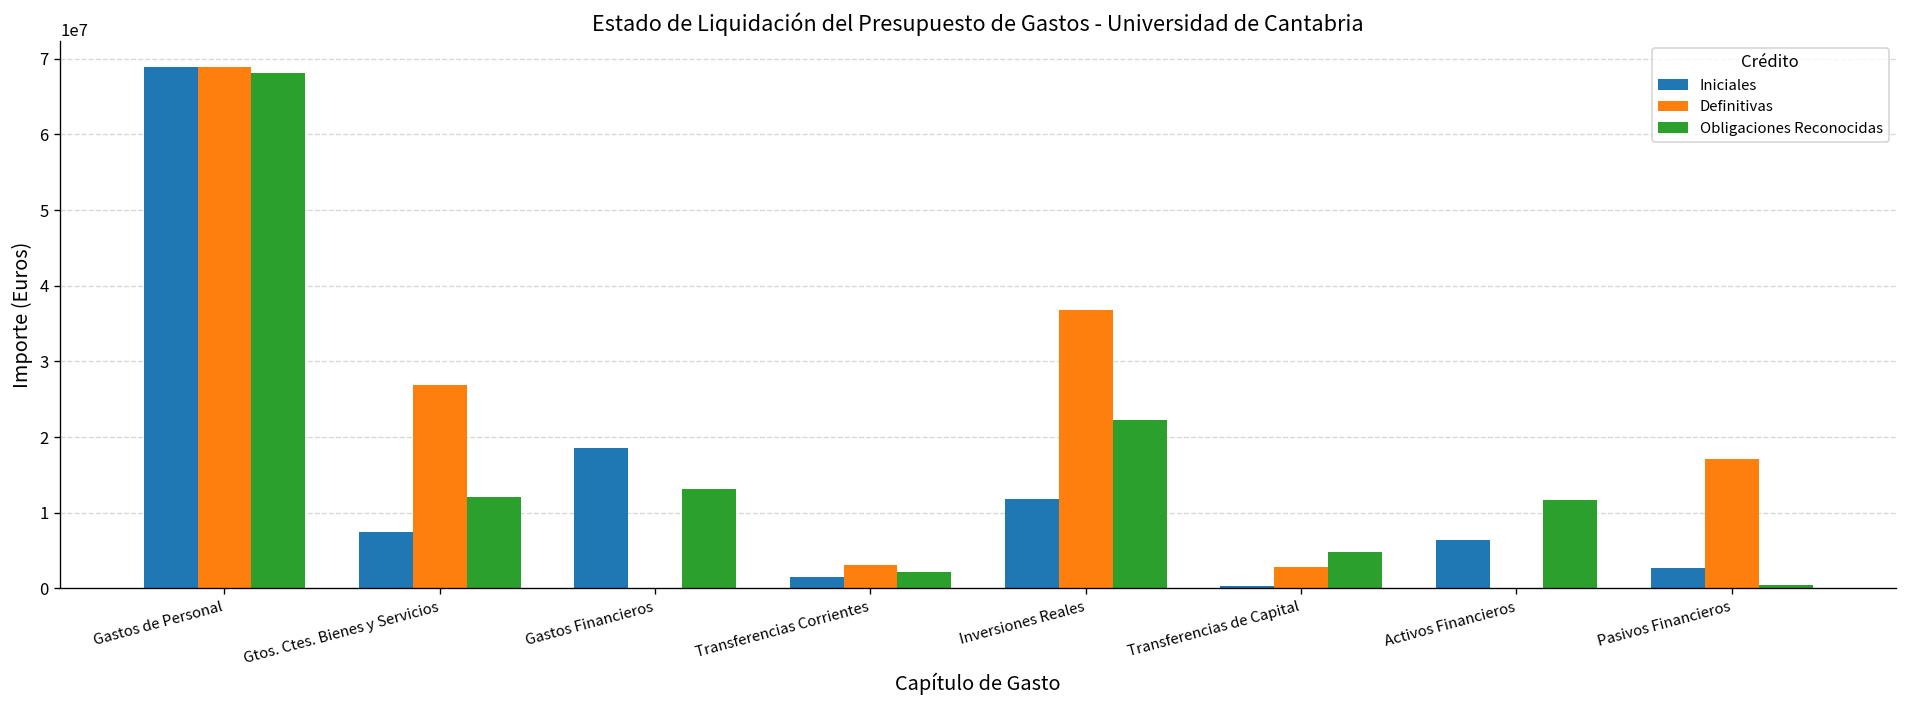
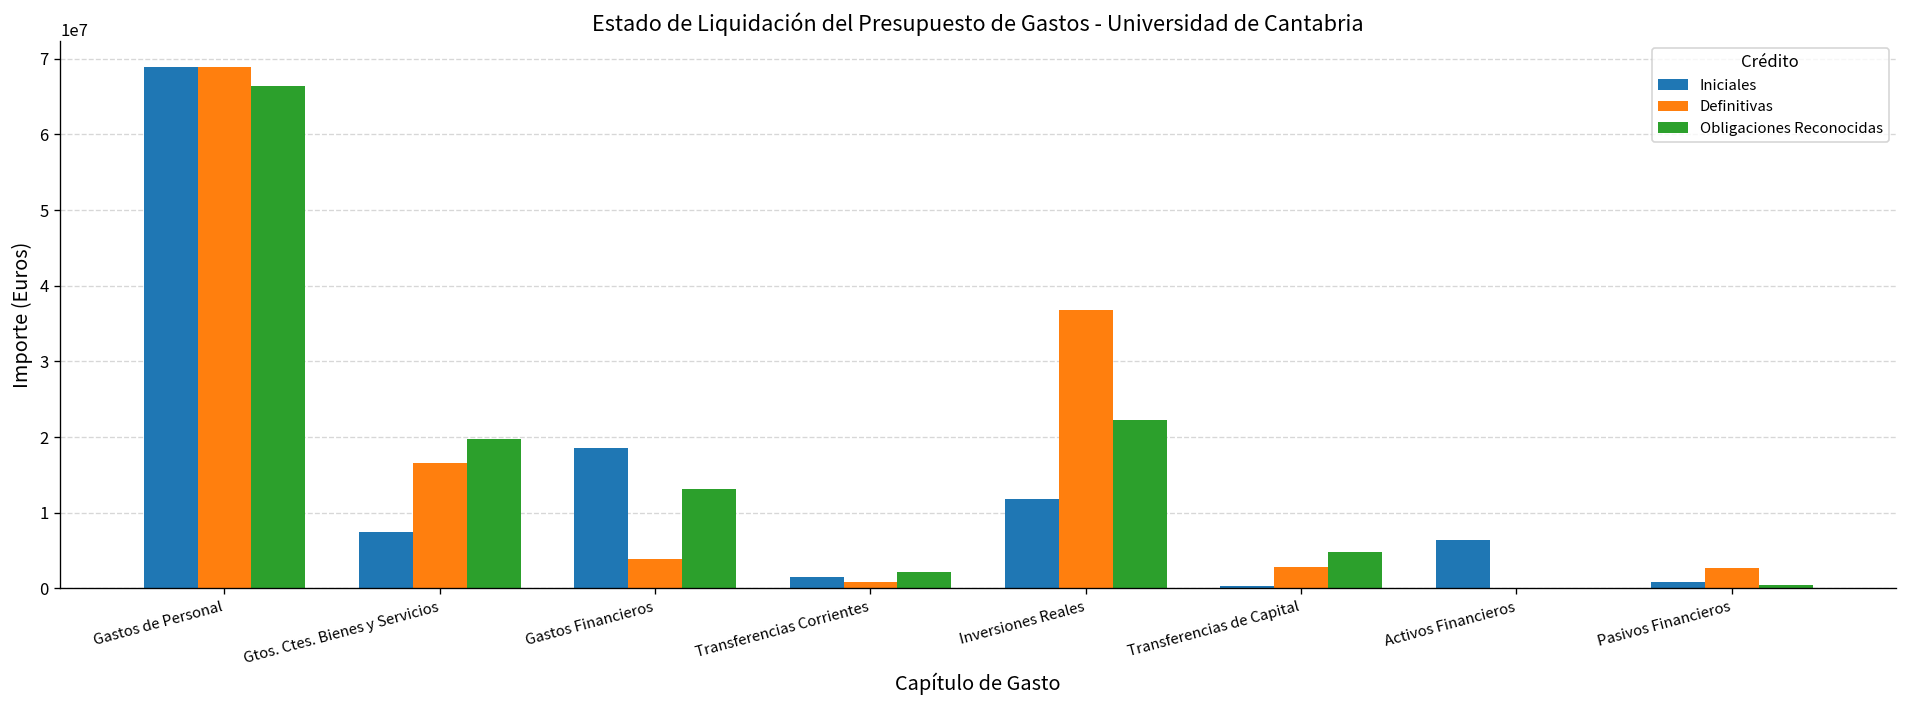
  {
    "Iniciales": {
      "Gastos de Personal": 69000000,
      "Gtos. Ctes. Bienes y Servicios": 8000000,
      "Gastos Financieros": 19000000,
      "Transferencias Corrientes": 2000000,
      "Inversiones Reales": 12000000,
      "Activos Financieros": 6000000,
-     "Pasivos Financieros": 3000000
+     "Pasivos Financieros": 1000000
    },
    "Definitivas": {
      "Gastos de Personal": 69000000,
-     "Gtos. Ctes. Bienes y Servicios": 27000000,
-     "Gastos Financieros": 0,
-     "Transferencias Corrientes": 3000000,
+     "Gtos. Ctes. Bienes y Servicios": 17000000,
+     "Gastos Financieros": 4000000,
+     "Transferencias Corrientes": 1000000,
      "Inversiones Reales": 37000000,
      "Transferencias de Capital": 3000000,
-     "Pasivos Financieros": 17000000
+     "Pasivos Financieros": 3000000
    },
    "Obligaciones Reconocidas": {
-     "Gastos de Personal": 68000000,
-     "Gtos. Ctes. Bienes y Servicios": 12000000,
+     "Gastos de Personal": 66000000,
+     "Gtos. Ctes. Bienes y Servicios": 20000000,
      "Gastos Financieros": 13000000,
      "Transferencias Corrientes": 2000000,
      "Inversiones Reales": 22000000,
      "Transferencias de Capital": 5000000,
-     "Activos Financieros": 12000000,
+     "Activos Financieros": 0,
      "Pasivos Financieros": 1000000
    }
  }
